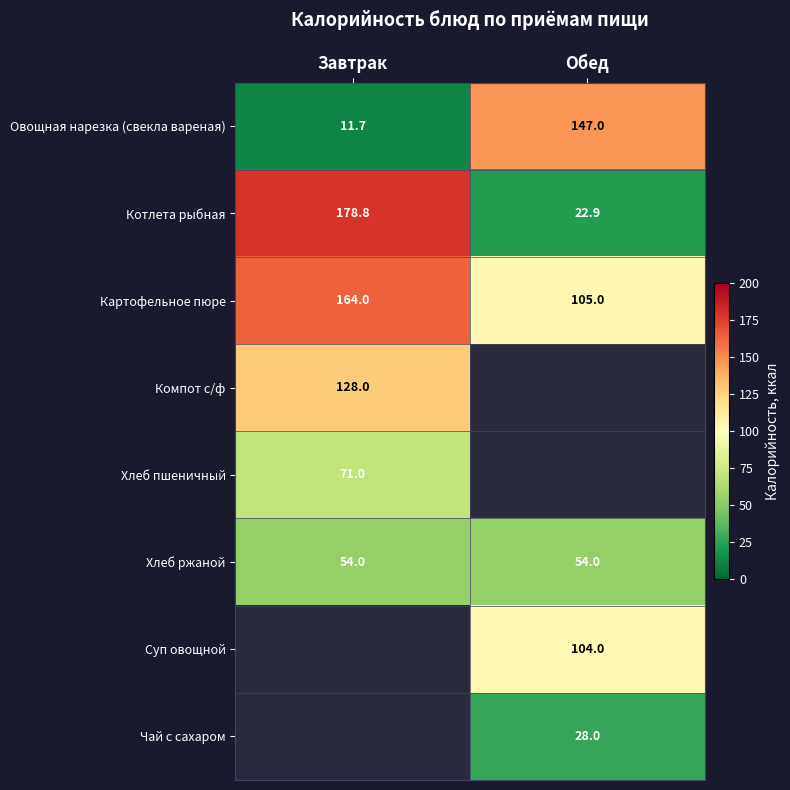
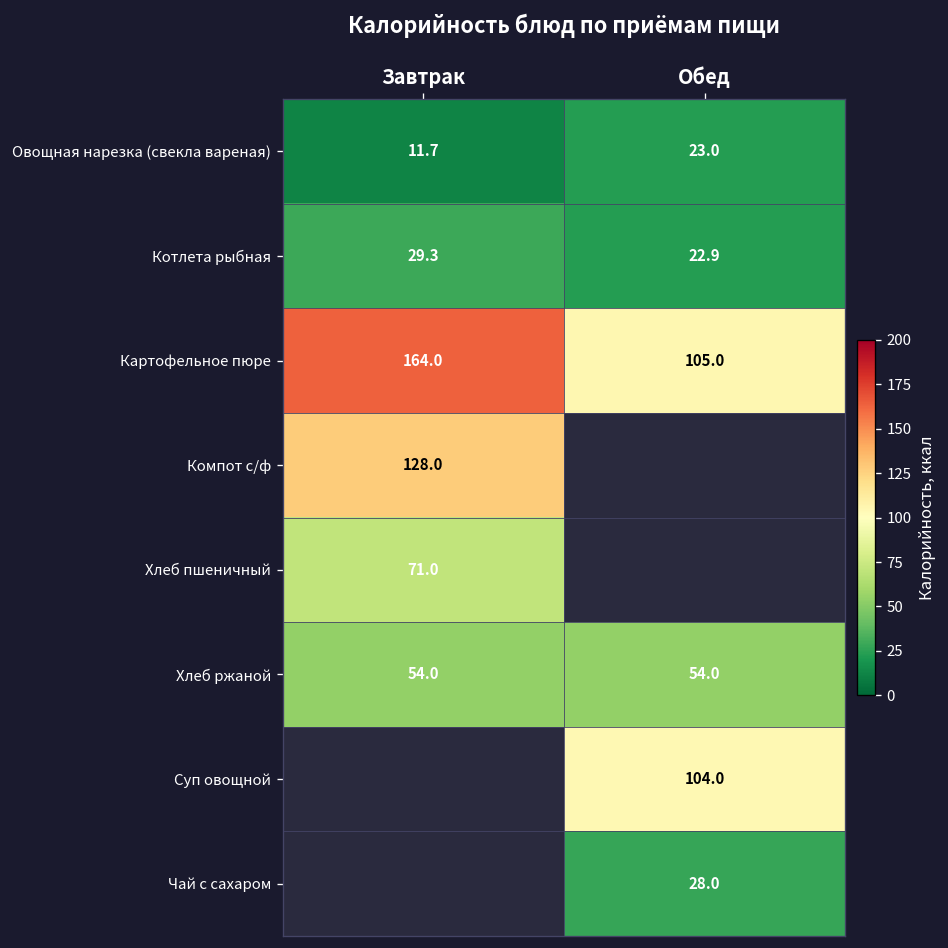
  {
    "Овощная нарезка (свекла вареная)": {
      "Завтрак": 11.7,
-     "Обед": 147.0
+     "Обед": 23.0
    },
    "Котлета рыбная": {
-     "Завтрак": 178.8,
+     "Завтрак": 29.3,
      "Обед": 22.9
    },
    "Картофельное пюре": {
      "Завтрак": 164.0,
      "Обед": 105.0
    },
    "Компот с/ф": {
      "Завтрак": 128.0
    },
    "Хлеб пшеничный": {
      "Завтрак": 71.0
    },
    "Хлеб ржаной": {
      "Завтрак": 54.0,
      "Обед": 54.0
    },
    "Суп овощной": {
      "Обед": 104.0
    },
    "Чай с сахаром": {
      "Обед": 28.0
    }
  }
